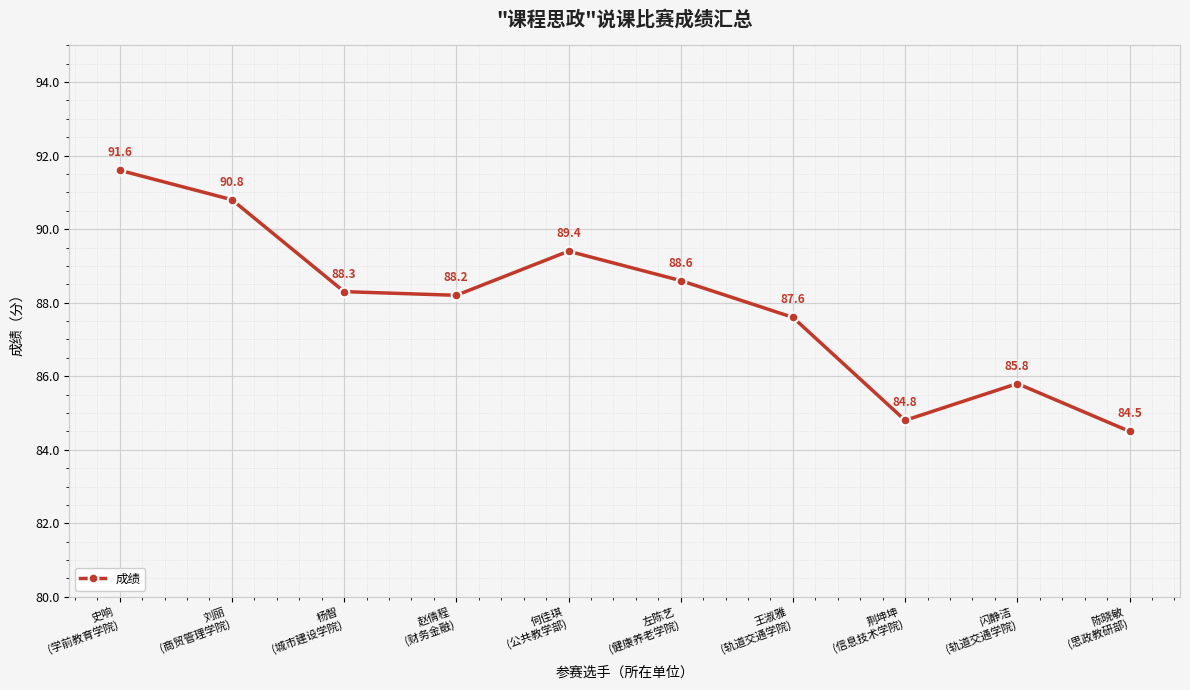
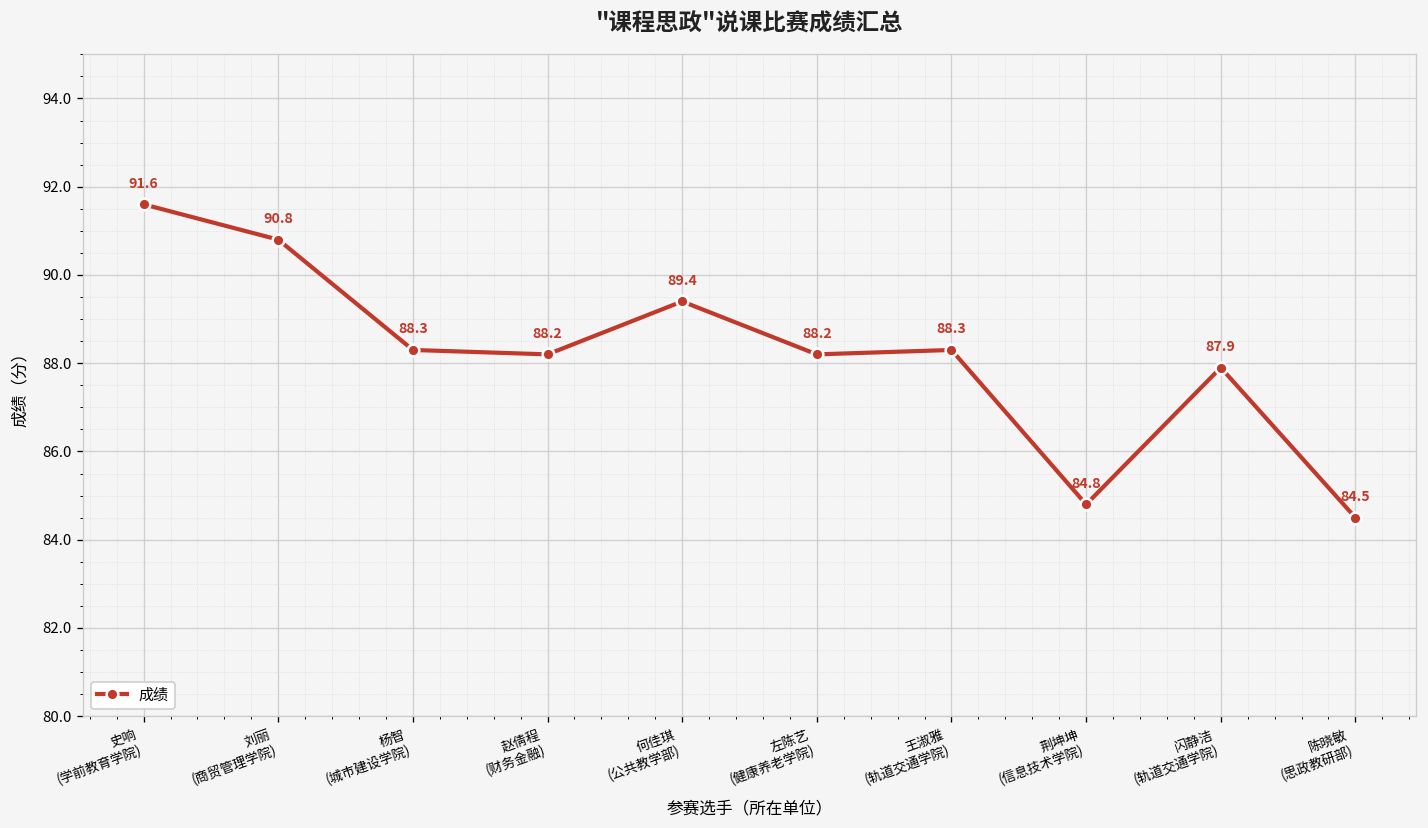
  {
    "史响 (学前教育学院)": 91.6,
    "刘丽 (商贸管理学院)": 90.8,
    "杨智 (城市建设学院)": 88.3,
    "赵倩程 (财务金融)": 88.2,
    "何佳琪 (公共教学部)": 89.4,
-   "左陈艺 (健康养老学院)": 88.6,
-   "王淑雅 (轨道交通学院)": 87.6,
+   "左陈艺 (健康养老学院)": 88.2,
+   "王淑雅 (轨道交通学院)": 88.3,
    "荆坤坤 (信息技术学院)": 84.8,
-   "闪静洁 (轨道交通学院)": 85.8,
+   "闪静洁 (轨道交通学院)": 87.9,
    "陈晓敏 (思政教研部)": 84.5
  }
